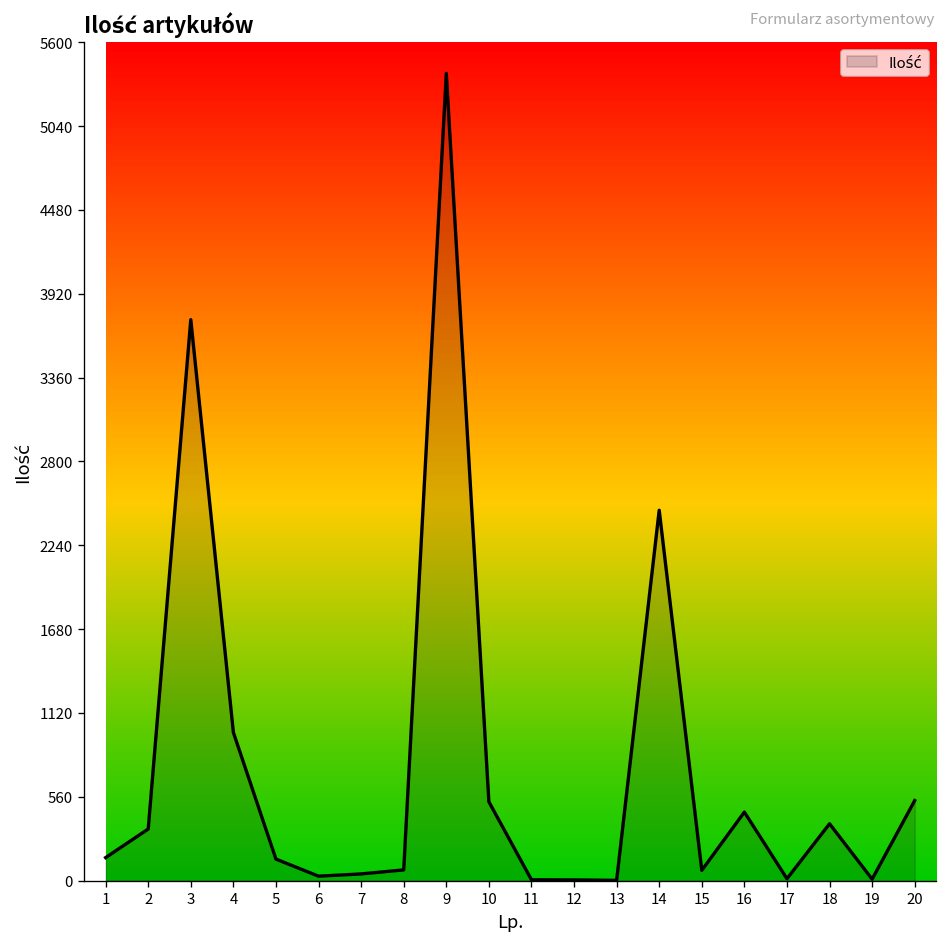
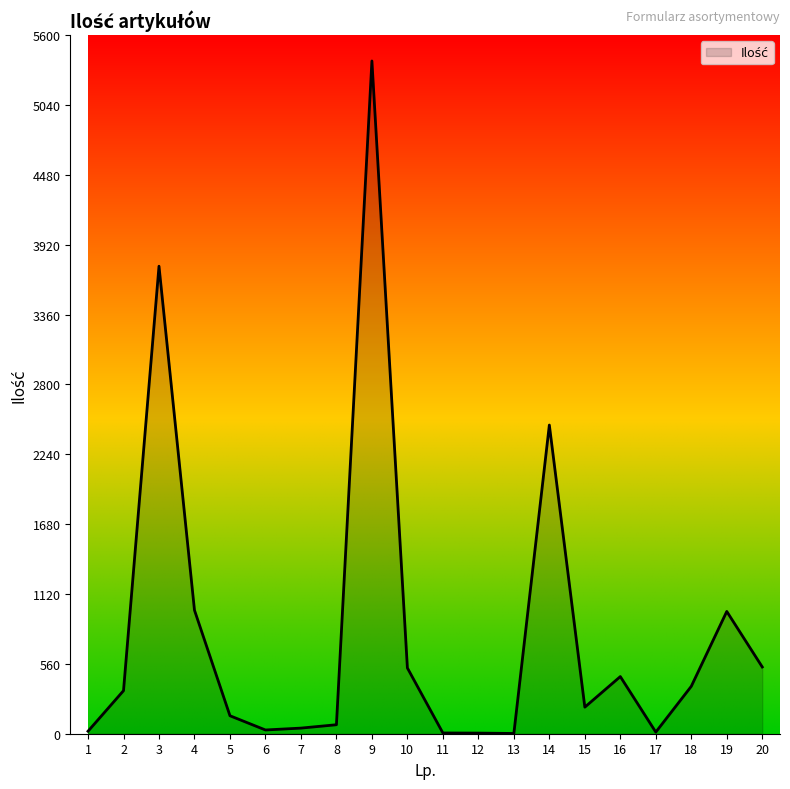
  {
-   "1": 150,
+   "1": 20,
    "2": 350,
    "3": 3750,
    "4": 990,
    "5": 140,
    "6": 30,
    "7": 50,
    "8": 70,
    "9": 5390,
    "10": 530,
    "11": 10,
    "12": 10,
    "13": 0,
    "14": 2470,
-   "15": 70,
+   "15": 210,
    "16": 460,
    "17": 10,
    "18": 380,
-   "19": 10,
+   "19": 980,
    "20": 540
  }
